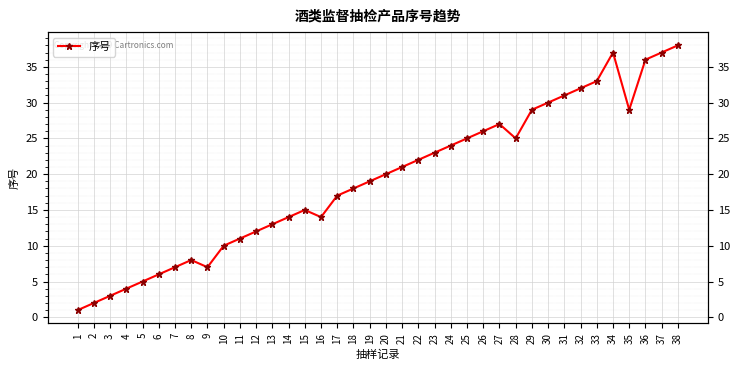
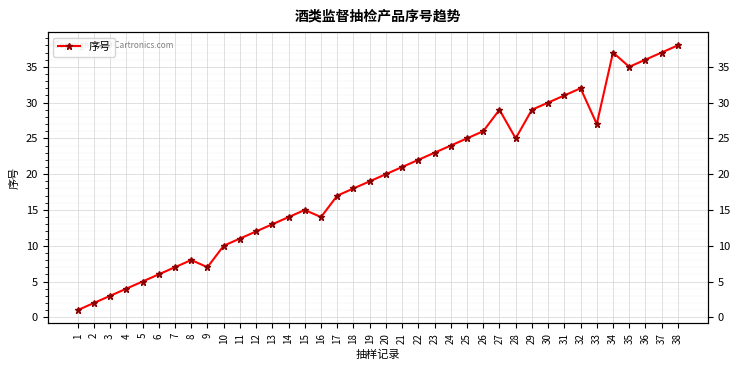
  {
    "1": 1,
    "2": 2,
    "3": 3,
    "4": 4,
    "5": 5,
    "6": 6,
    "7": 7,
    "8": 8,
    "9": 7,
    "10": 10,
    "11": 11,
    "12": 12,
    "13": 13,
    "14": 14,
    "15": 15,
    "16": 14,
    "17": 17,
    "18": 18,
    "19": 19,
    "20": 20,
    "21": 21,
    "22": 22,
    "23": 23,
    "24": 24,
    "25": 25,
    "26": 26,
-   "27": 27,
+   "27": 29,
    "28": 25,
    "29": 29,
    "30": 30,
    "31": 31,
    "32": 32,
-   "33": 33,
+   "33": 27,
    "34": 37,
-   "35": 29,
+   "35": 35,
    "36": 36,
    "37": 37,
    "38": 38
  }
